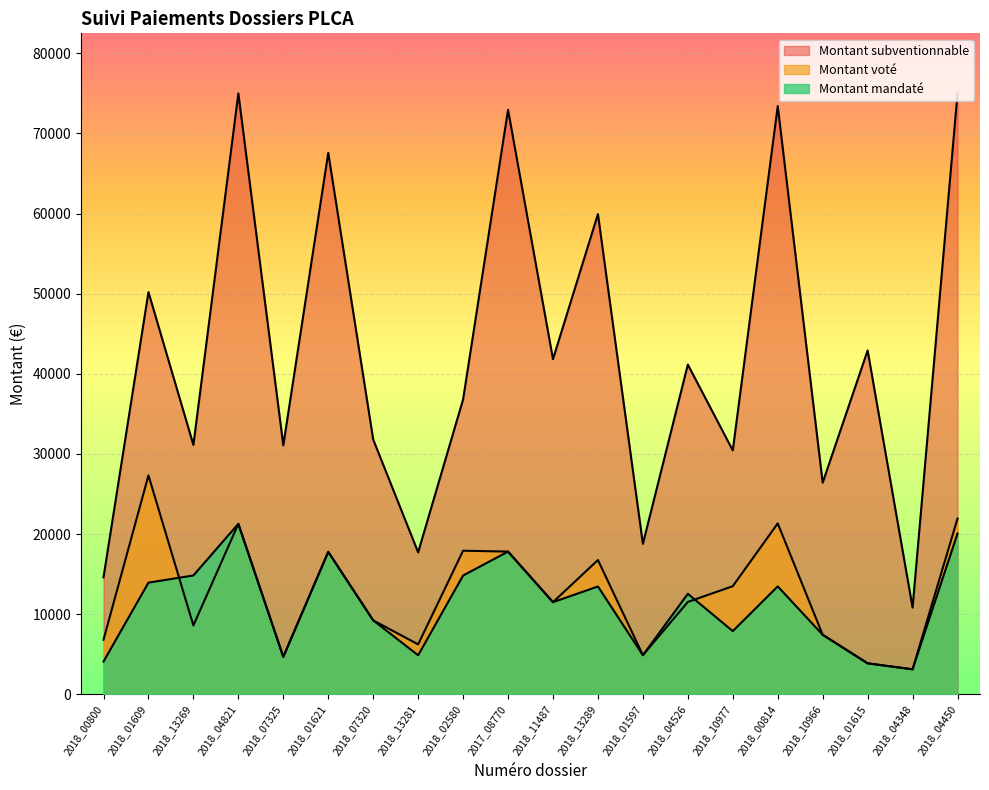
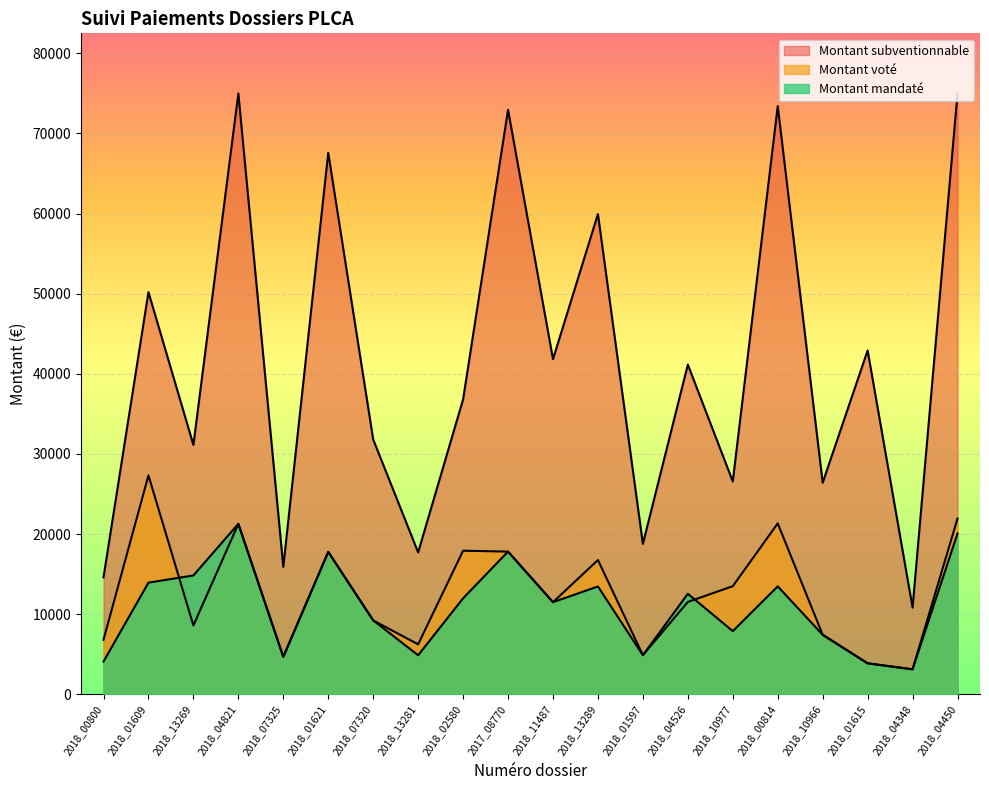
  {
    "Montant subventionnable": {
      "2018_00800": 15000,
      "2018_01609": 50000,
      "2018_13269": 31000,
      "2018_04821": 75000,
-     "2018_07325": 31000,
+     "2018_07325": 16000,
      "2018_01621": 68000,
      "2018_07320": 32000,
      "2018_13281": 18000,
      "2018_02580": 37000,
      "2017_08770": 73000,
      "2018_11487": 42000,
      "2018_13289": 60000,
      "2018_01597": 19000,
      "2018_04526": 41000,
-     "2018_10977": 30000,
+     "2018_10977": 27000,
      "2018_00814": 73000,
      "2018_10966": 26000,
      "2018_01615": 43000,
      "2018_04348": 11000
    },
    "Montant voté": {
      "2018_00800": 7000,
      "2018_01609": 27000,
      "2018_13269": 9000,
      "2018_13281": 6000,
      "2018_02580": 18000,
      "2018_13289": 17000,
      "2018_04526": 12000,
      "2018_10977": 13000,
      "2018_00814": 21000,
      "2018_04450": 22000
    },
    "Montant mandaté": {
      "2018_00800": 4000,
      "2018_01609": 14000,
      "2018_13269": 15000,
      "2018_13281": 5000,
-     "2018_02580": 15000,
+     "2018_02580": 12000,
      "2018_13289": 13000,
      "2018_04526": 13000,
      "2018_10977": 8000,
      "2018_00814": 13000,
      "2018_04450": 20000
    }
  }
